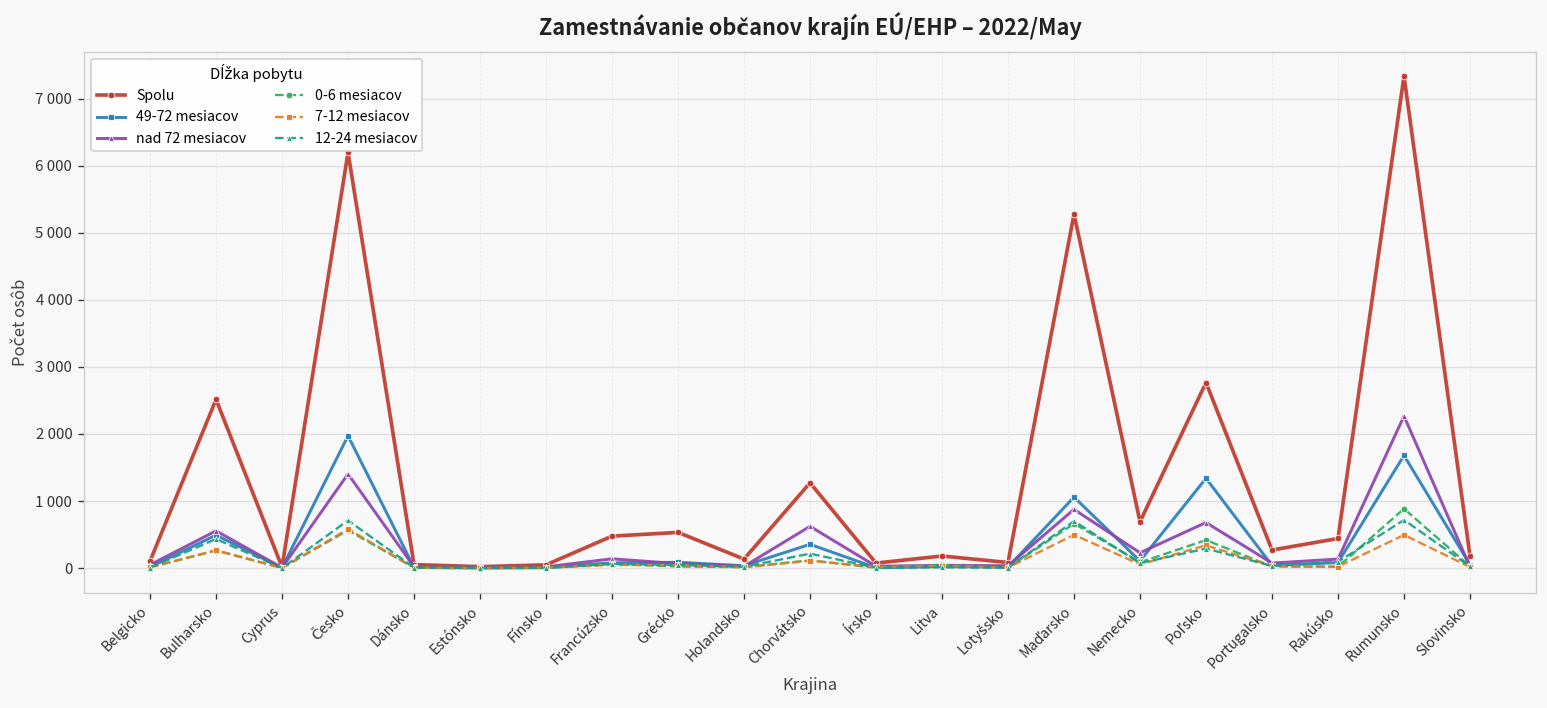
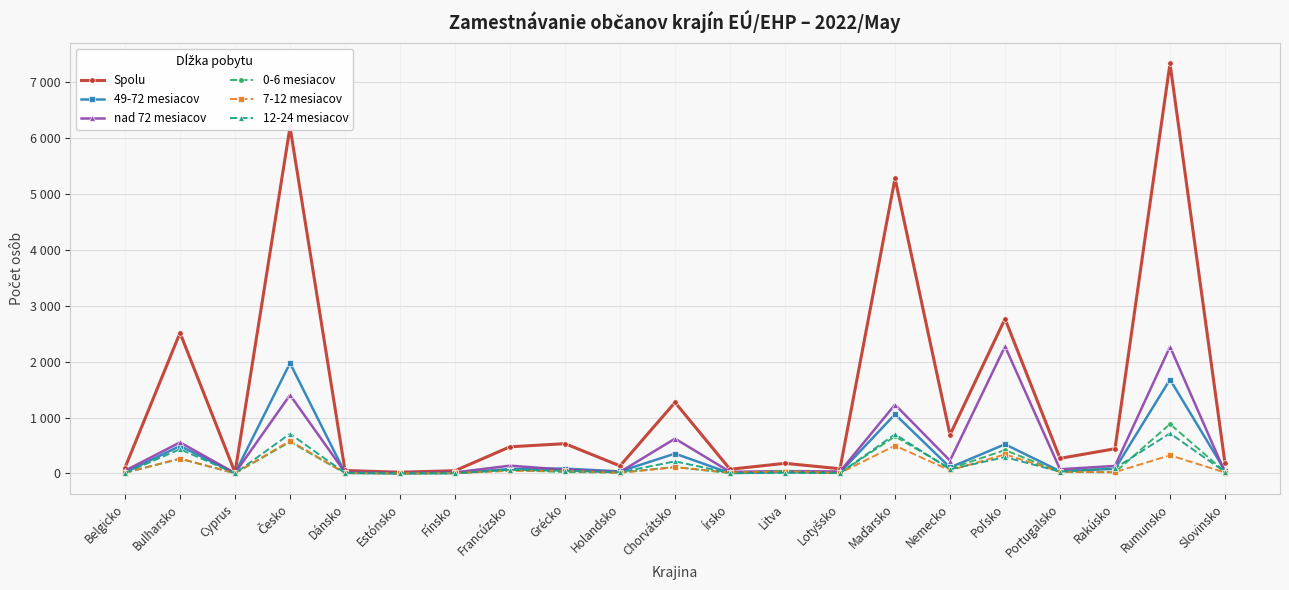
  {
    "Spolu": {
      "Belgicko": 100,
      "Bulharsko": 2500,
      "Francúzsko": 500,
      "Grécko": 500,
      "Holandsko": 100,
      "Chorvátsko": 1300,
      "Írsko": 100,
      "Litva": 200,
      "Lotyšsko": 100,
      "Maďarsko": 5300,
      "Nemecko": 700,
      "Poľsko": 2800,
      "Portugalsko": 300,
      "Rakúsko": 400,
      "Rumunsko": 7300,
      "Slovinsko": 200
    },
    "49-72 mesiacov": {
      "Bulharsko": 500,
      "Česko": 2000,
      "Chorvátsko": 400,
      "Maďarsko": 1100,
-     "Poľsko": 1300,
+     "Poľsko": 500,
      "Rumunsko": 1700
    },
    "nad 72 mesiacov": {
      "Bulharsko": 600,
      "Česko": 1400,
      "Francúzsko": 100,
      "Chorvátsko": 600,
-     "Maďarsko": 900,
+     "Maďarsko": 1200,
      "Nemecko": 200,
-     "Poľsko": 700,
+     "Poľsko": 2300,
      "Rumunsko": 2300
    },
    "7-12 mesiacov": {
      "Maďarsko": 500,
      "Poľsko": 300,
-     "Rumunsko": 500
+     "Rumunsko": 300
    }
  }
